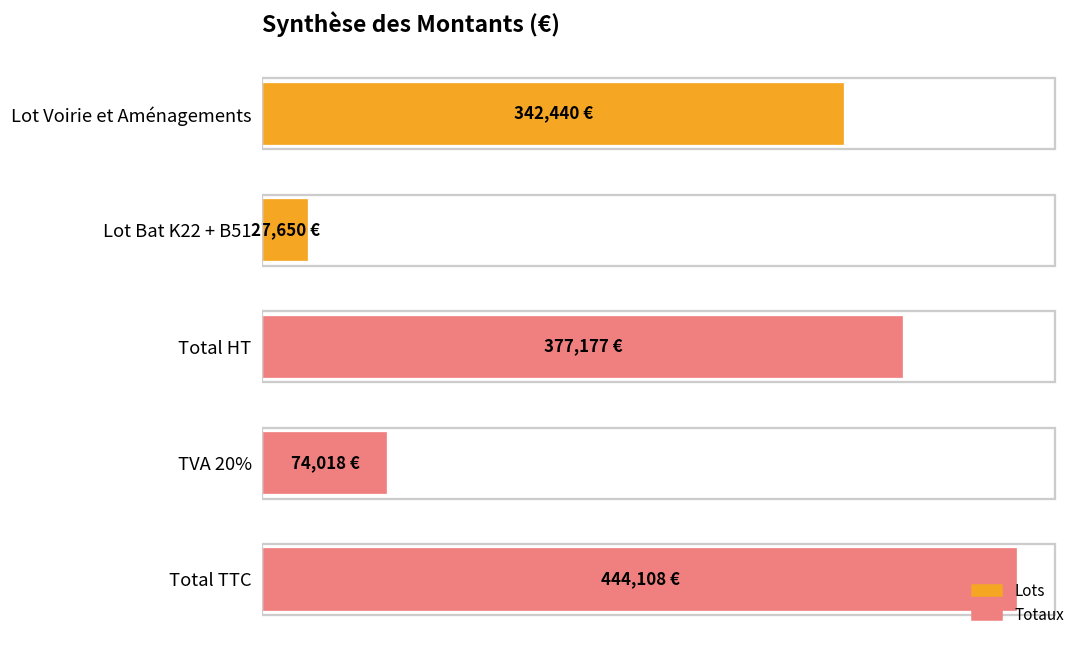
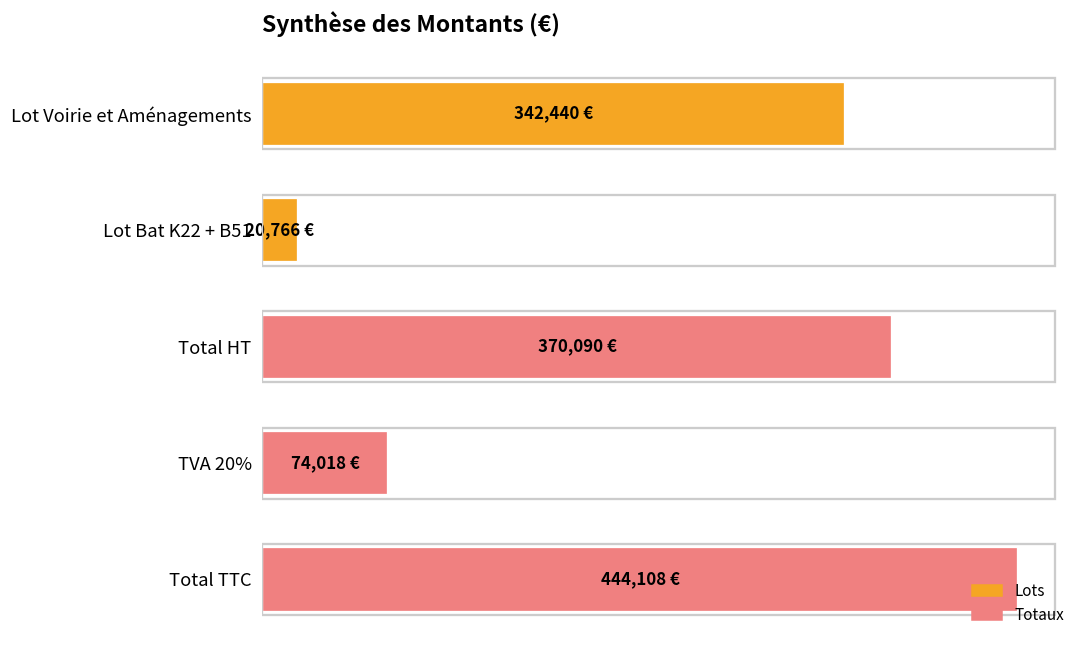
  {
    "Lot Voirie et Aménagements": "342,440",
-   "Lot Bat K22 + B51": "27,650",
-   "Total HT": "377,177",
+   "Lot Bat K22 + B51": "20,766",
+   "Total HT": "370,090",
    "TVA 20%": "74,018",
    "Total TTC": "444,108"
  }
